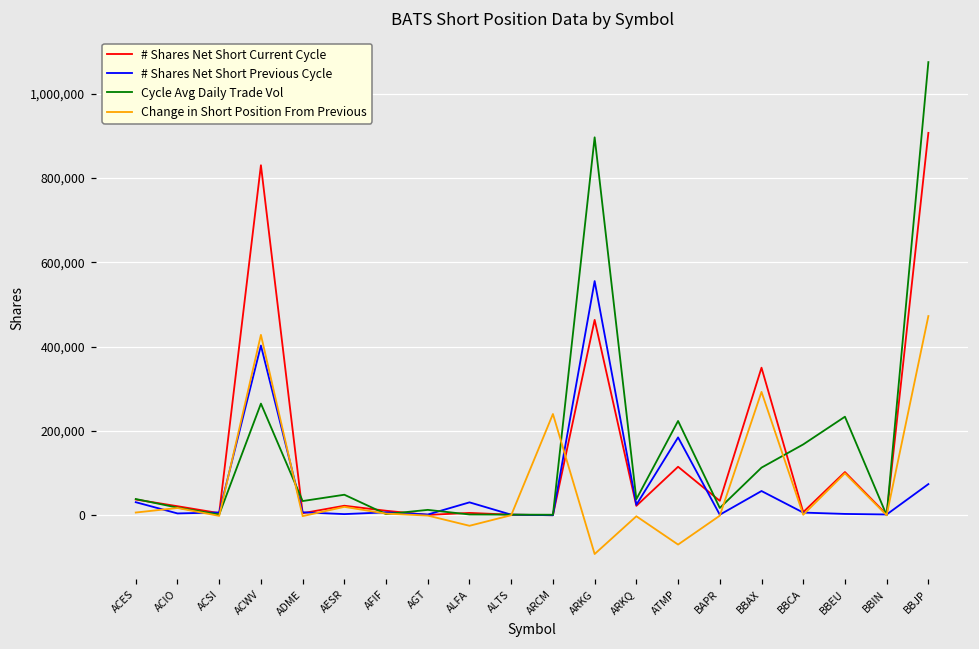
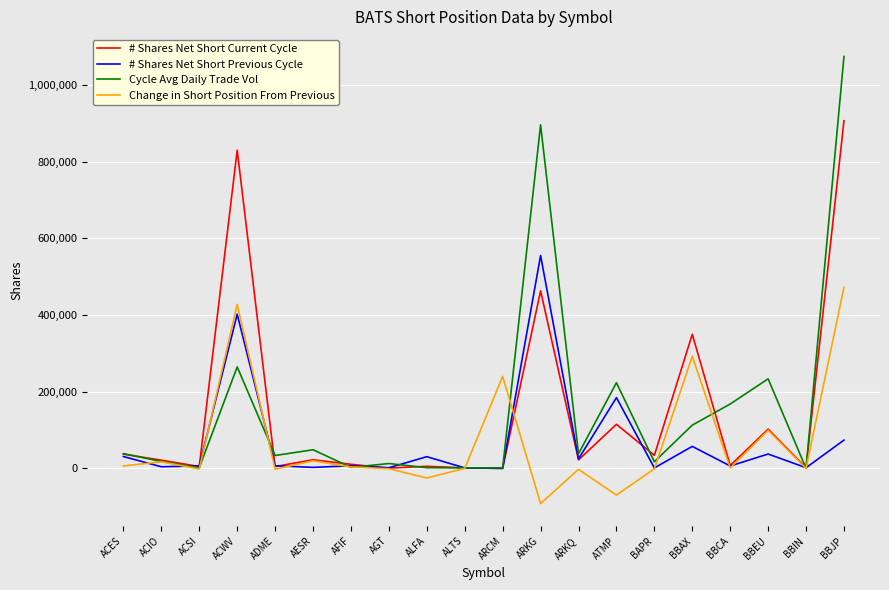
  {
    "# Shares Net Short Current Cycle": {
      "ACWV": "830,000",
      "ARKG": "460,000",
      "ATMP": "110,000",
      "BAPR": "30,000",
      "BBAX": "350,000",
      "BBJP": "910,000"
    },
    "# Shares Net Short Previous Cycle": {
      "ACIO": "0",
      "ACWV": "400,000",
      "AESR": "0",
      "ALFA": "30,000",
      "ARKG": "560,000",
      "ATMP": "180,000",
      "BBAX": "60,000",
-     "BBEU": "0",
+     "BBEU": "40,000",
      "BBJP": "70,000"
    },
    "Cycle Avg Daily Trade Vol": {
      "ACWV": "260,000",
      "ADME": "30,000",
      "AESR": "50,000",
      "AGT": "10,000",
      "ARKG": "900,000",
      "ARKQ": "40,000",
      "ATMP": "220,000",
      "BAPR": "20,000",
      "BBAX": "110,000",
      "BBCA": "170,000",
      "BBEU": "230,000",
      "BBJP": "1,070,000"
    },
    "Change in Short Position From Previous": {
      "ACES": "10,000",
      "ACWV": "430,000",
      "ADME": "0",
      "ALFA": "-30,000",
      "ARCM": "240,000",
      "ARKG": "-90,000",
      "ARKQ": "0",
      "ATMP": "-70,000",
      "BBAX": "290,000",
      "BBJP": "470,000"
    }
  }
